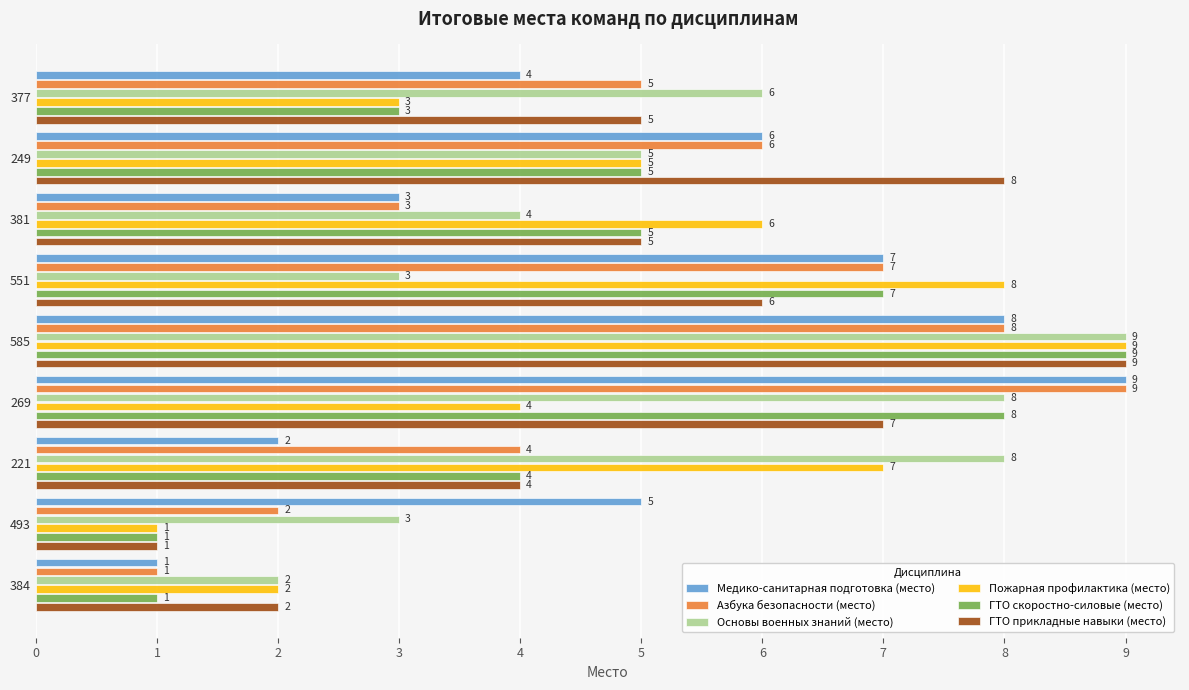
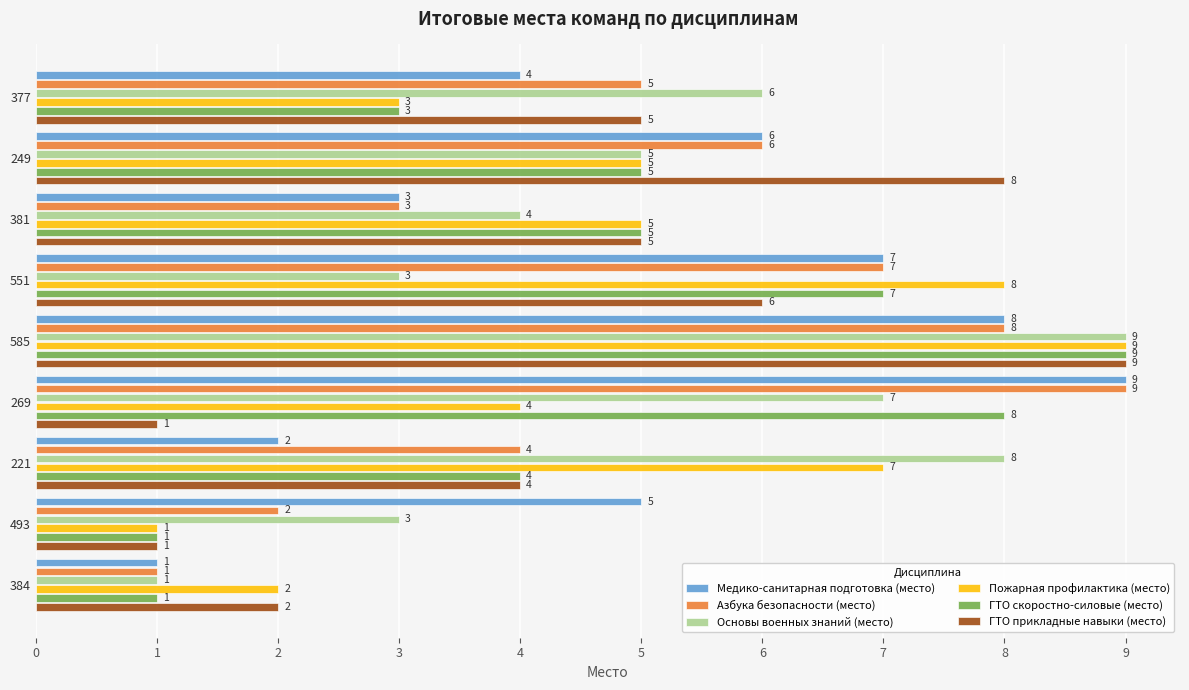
  {
    "Медико-санитарная подготовка (место)": {
      "377": 4,
      "249": 6,
      "381": 3,
      "551": 7,
      "585": 8,
      "269": 9,
      "221": 2,
      "493": 5,
      "384": 1
    },
    "Азбука безопасности (место)": {
      "377": 5,
      "249": 6,
      "381": 3,
      "551": 7,
      "585": 8,
      "269": 9,
      "221": 4,
      "493": 2,
      "384": 1
    },
    "Основы военных знаний (место)": {
      "377": 6,
      "249": 5,
      "381": 4,
      "551": 3,
      "585": 9,
-     "269": 8,
+     "269": 7,
      "221": 8,
      "493": 3,
-     "384": 2
+     "384": 1
    },
    "Пожарная профилактика (место)": {
      "377": 3,
      "249": 5,
-     "381": 6,
+     "381": 5,
      "551": 8,
      "585": 9,
      "269": 4,
      "221": 7,
      "493": 1,
      "384": 2
    },
    "ГТО скоростно-силовые (место)": {
      "377": 3,
      "249": 5,
      "381": 5,
      "551": 7,
      "585": 9,
      "269": 8,
      "221": 4,
      "493": 1,
      "384": 1
    },
    "ГТО прикладные навыки (место)": {
      "377": 5,
      "249": 8,
      "381": 5,
      "551": 6,
      "585": 9,
-     "269": 7,
+     "269": 1,
      "221": 4,
      "493": 1,
      "384": 2
    }
  }
